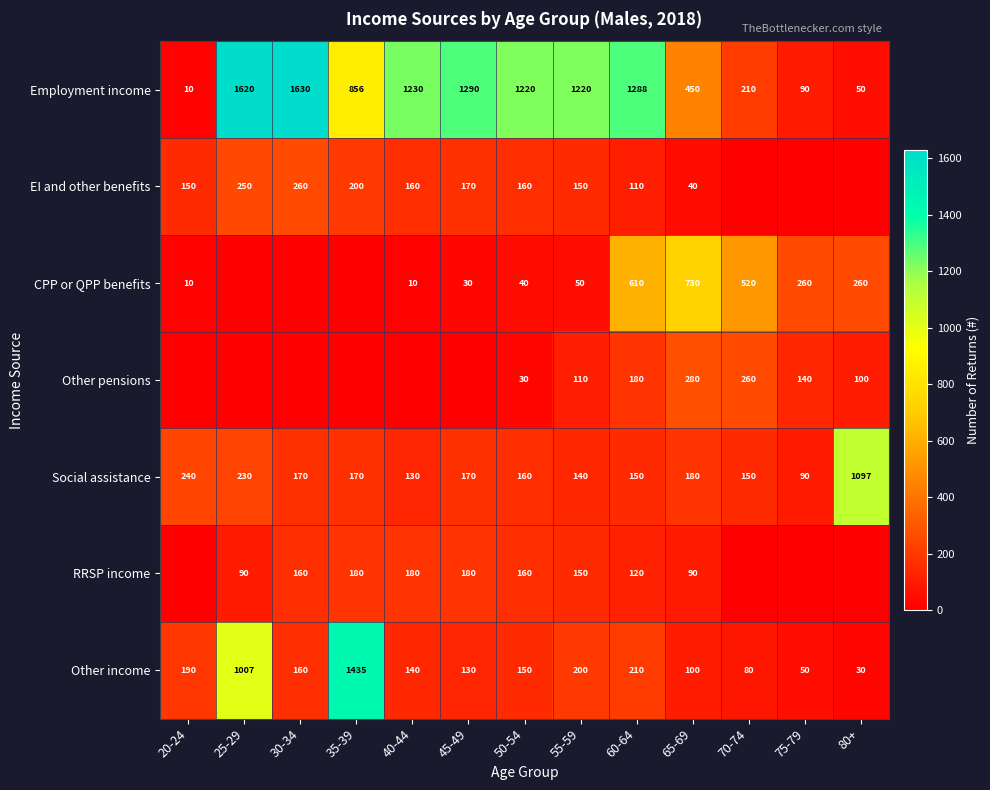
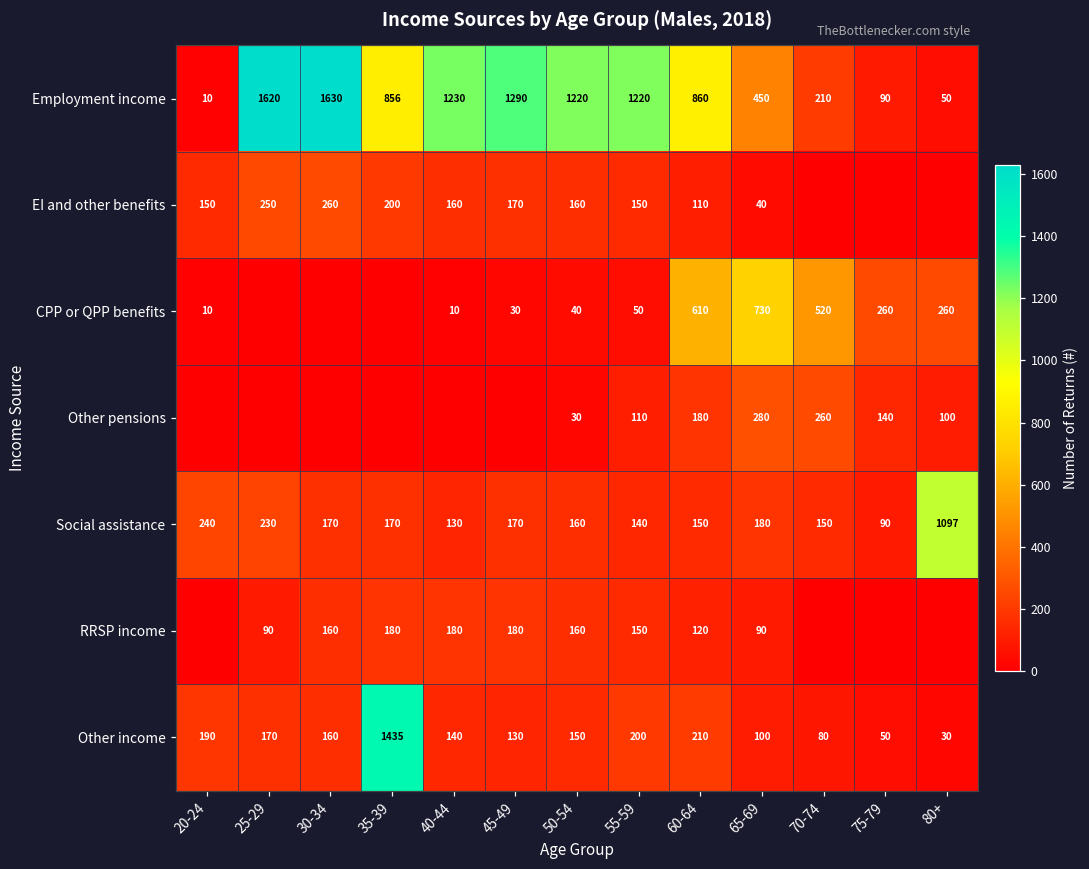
  {
    "Employment income": {
      "20-24": 10,
      "25-29": 1620,
      "30-34": 1630,
      "35-39": 856,
      "40-44": 1230,
      "45-49": 1290,
      "50-54": 1220,
      "55-59": 1220,
-     "60-64": 1288,
+     "60-64": 860,
      "65-69": 450,
      "70-74": 210,
      "75-79": 90,
      "80+": 50
    },
    "EI and other benefits": {
      "20-24": 150,
      "25-29": 250,
      "30-34": 260,
      "35-39": 200,
      "40-44": 160,
      "45-49": 170,
      "50-54": 160,
      "55-59": 150,
      "60-64": 110,
      "65-69": 40
    },
    "CPP or QPP benefits": {
      "20-24": 10,
      "40-44": 10,
      "45-49": 30,
      "50-54": 40,
      "55-59": 50,
      "60-64": 610,
      "65-69": 730,
      "70-74": 520,
      "75-79": 260,
      "80+": 260
    },
    "Other pensions": {
      "50-54": 30,
      "55-59": 110,
      "60-64": 180,
      "65-69": 280,
      "70-74": 260,
      "75-79": 140,
      "80+": 100
    },
    "Social assistance": {
      "20-24": 240,
      "25-29": 230,
      "30-34": 170,
      "35-39": 170,
      "40-44": 130,
      "45-49": 170,
      "50-54": 160,
      "55-59": 140,
      "60-64": 150,
      "65-69": 180,
      "70-74": 150,
      "75-79": 90,
      "80+": 1097
    },
    "RRSP income": {
      "25-29": 90,
      "30-34": 160,
      "35-39": 180,
      "40-44": 180,
      "45-49": 180,
      "50-54": 160,
      "55-59": 150,
      "60-64": 120,
      "65-69": 90
    },
    "Other income": {
      "20-24": 190,
-     "25-29": 1007,
+     "25-29": 170,
      "30-34": 160,
      "35-39": 1435,
      "40-44": 140,
      "45-49": 130,
      "50-54": 150,
      "55-59": 200,
      "60-64": 210,
      "65-69": 100,
      "70-74": 80,
      "75-79": 50,
      "80+": 30
    }
  }
